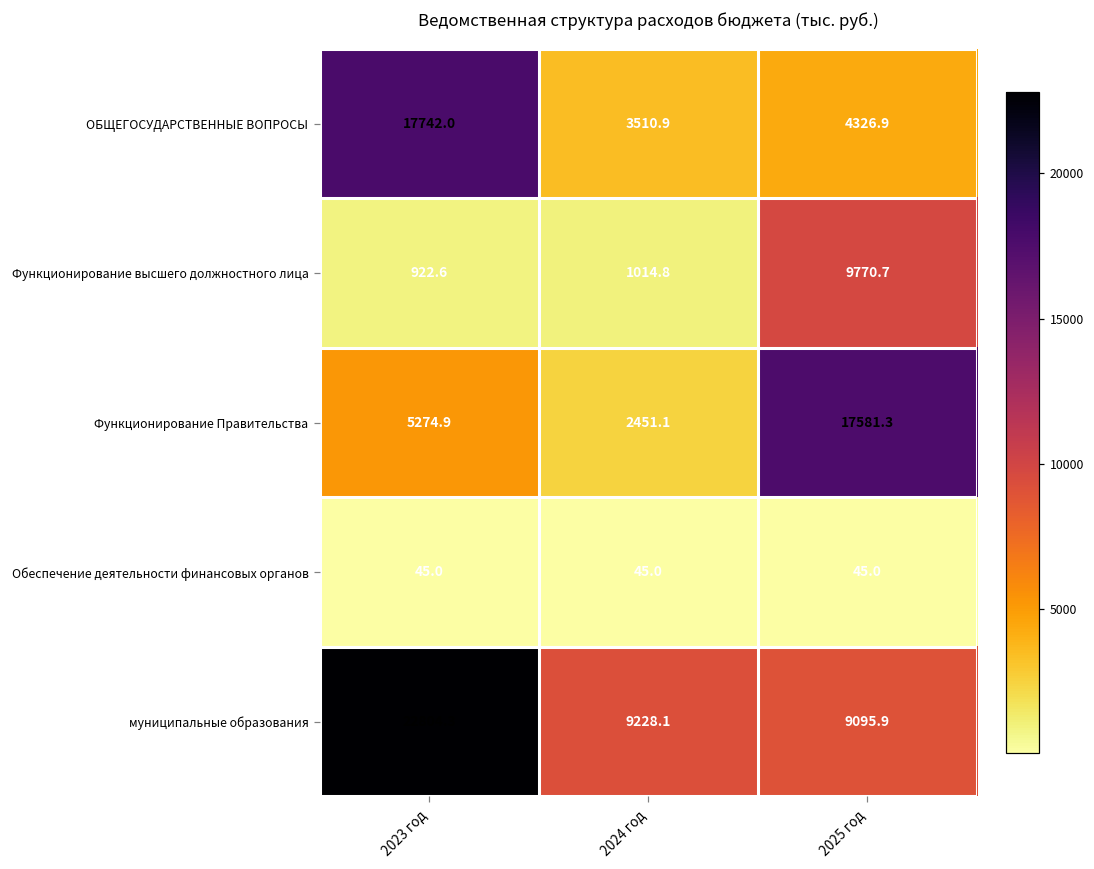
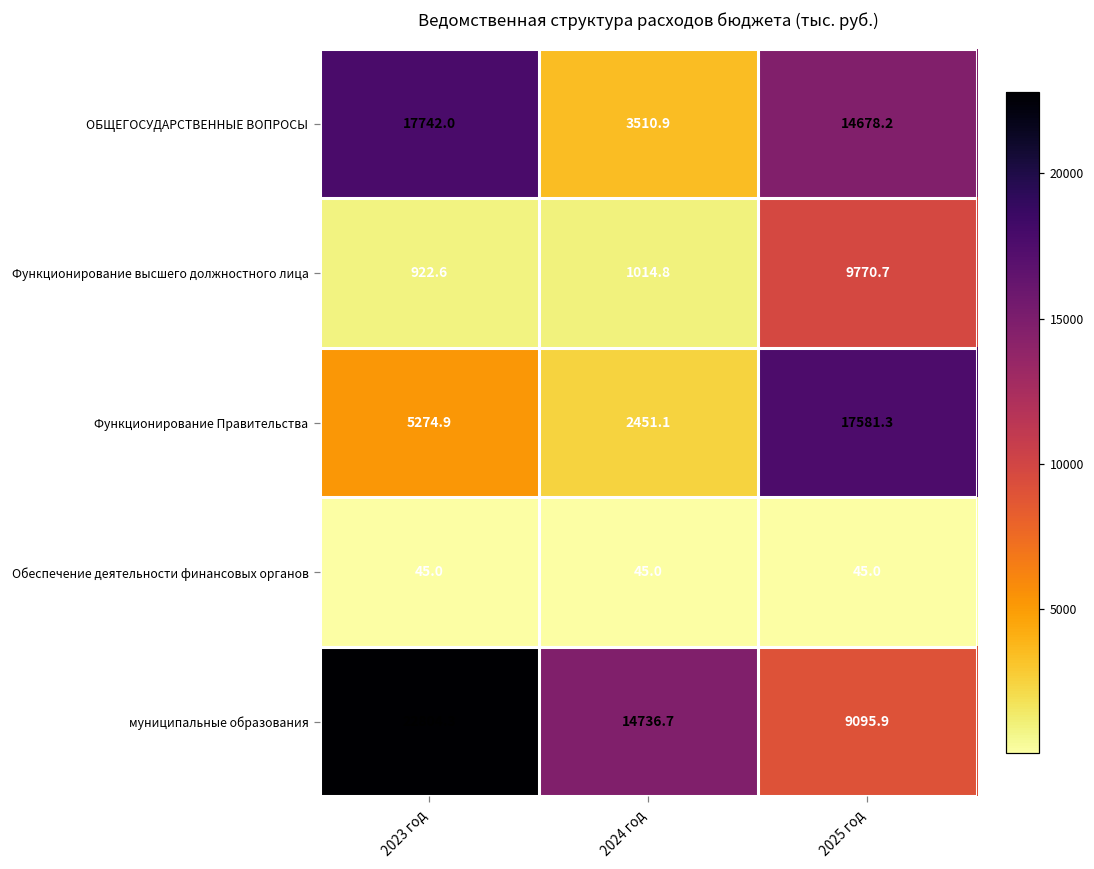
  {
    "ОБЩЕГОСУДАРСТВЕННЫЕ ВОПРОСЫ": {
      "2023 год": 17742.0,
      "2024 год": 3510.9,
-     "2025 год": 4326.9
+     "2025 год": 14678.2
    },
    "Функционирование высшего должностного лица": {
      "2023 год": 922.6,
      "2024 год": 1014.8,
      "2025 год": 9770.7
    },
    "Функционирование Правительства": {
      "2023 год": 5274.9,
      "2024 год": 2451.1,
      "2025 год": 17581.3
    },
    "Обеспечение деятельности финансовых органов": {
      "2023 год": 45.0,
      "2024 год": 45.0,
      "2025 год": 45.0
    },
    "муниципальные образования": {
-     "2024 год": 9228.1,
+     "2024 год": 14736.7,
      "2025 год": 9095.9
    }
  }
